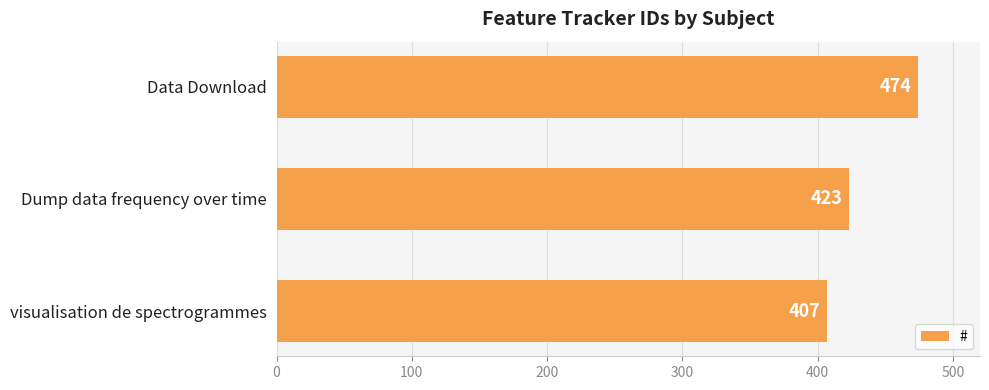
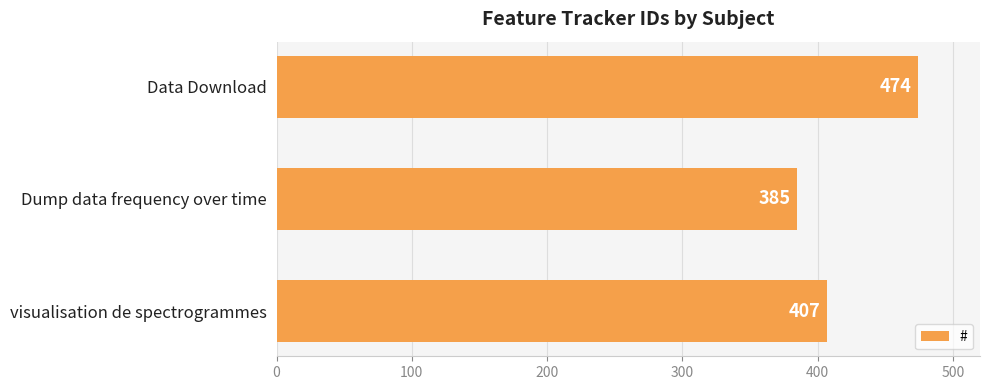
  {
    "Data Download": 474,
-   "Dump data frequency over time": 423,
+   "Dump data frequency over time": 385,
    "visualisation de spectrogrammes": 407
  }
